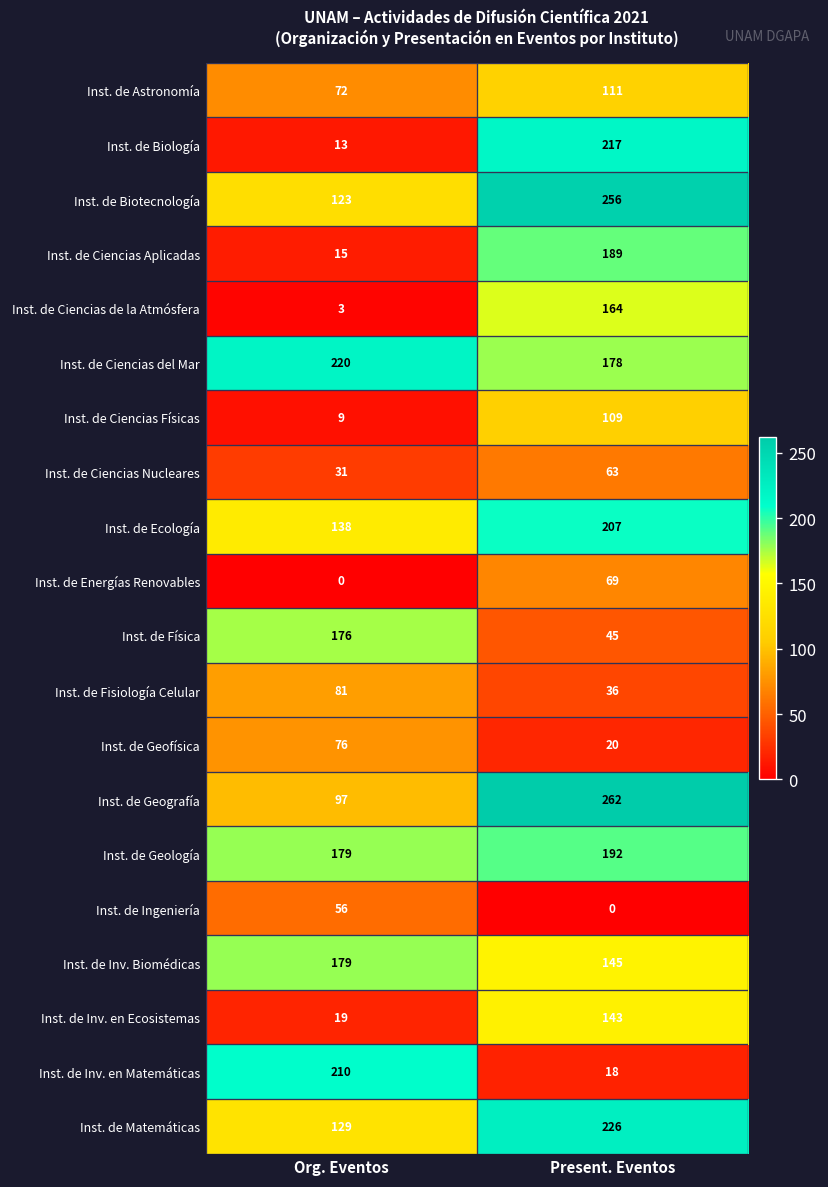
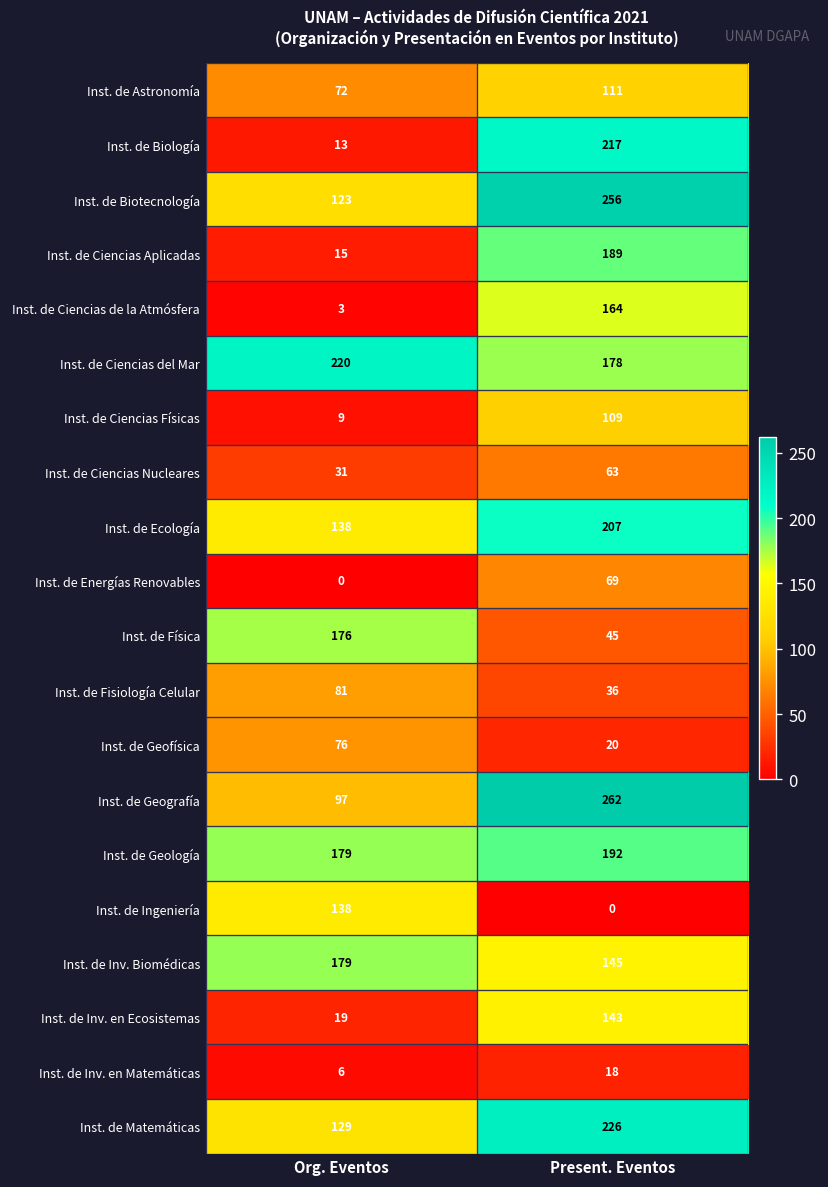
  {
    "Inst. de Astronomía": {
      "Org. Eventos": 72,
      "Present. Eventos": 111
    },
    "Inst. de Biología": {
      "Org. Eventos": 13,
      "Present. Eventos": 217
    },
    "Inst. de Biotecnología": {
      "Org. Eventos": 123,
      "Present. Eventos": 256
    },
    "Inst. de Ciencias Aplicadas": {
      "Org. Eventos": 15,
      "Present. Eventos": 189
    },
    "Inst. de Ciencias de la Atmósfera": {
      "Org. Eventos": 3,
      "Present. Eventos": 164
    },
    "Inst. de Ciencias del Mar": {
      "Org. Eventos": 220,
      "Present. Eventos": 178
    },
    "Inst. de Ciencias Físicas": {
      "Org. Eventos": 9,
      "Present. Eventos": 109
    },
    "Inst. de Ciencias Nucleares": {
      "Org. Eventos": 31,
      "Present. Eventos": 63
    },
    "Inst. de Ecología": {
      "Org. Eventos": 138,
      "Present. Eventos": 207
    },
    "Inst. de Energías Renovables": {
      "Org. Eventos": 0,
      "Present. Eventos": 69
    },
    "Inst. de Física": {
      "Org. Eventos": 176,
      "Present. Eventos": 45
    },
    "Inst. de Fisiología Celular": {
      "Org. Eventos": 81,
      "Present. Eventos": 36
    },
    "Inst. de Geofísica": {
      "Org. Eventos": 76,
      "Present. Eventos": 20
    },
    "Inst. de Geografía": {
      "Org. Eventos": 97,
      "Present. Eventos": 262
    },
    "Inst. de Geología": {
      "Org. Eventos": 179,
      "Present. Eventos": 192
    },
    "Inst. de Ingeniería": {
-     "Org. Eventos": 56,
+     "Org. Eventos": 138,
      "Present. Eventos": 0
    },
    "Inst. de Inv. Biomédicas": {
      "Org. Eventos": 179,
      "Present. Eventos": 145
    },
    "Inst. de Inv. en Ecosistemas": {
      "Org. Eventos": 19,
      "Present. Eventos": 143
    },
    "Inst. de Inv. en Matemáticas": {
-     "Org. Eventos": 210,
+     "Org. Eventos": 6,
      "Present. Eventos": 18
    },
    "Inst. de Matemáticas": {
      "Org. Eventos": 129,
      "Present. Eventos": 226
    }
  }
